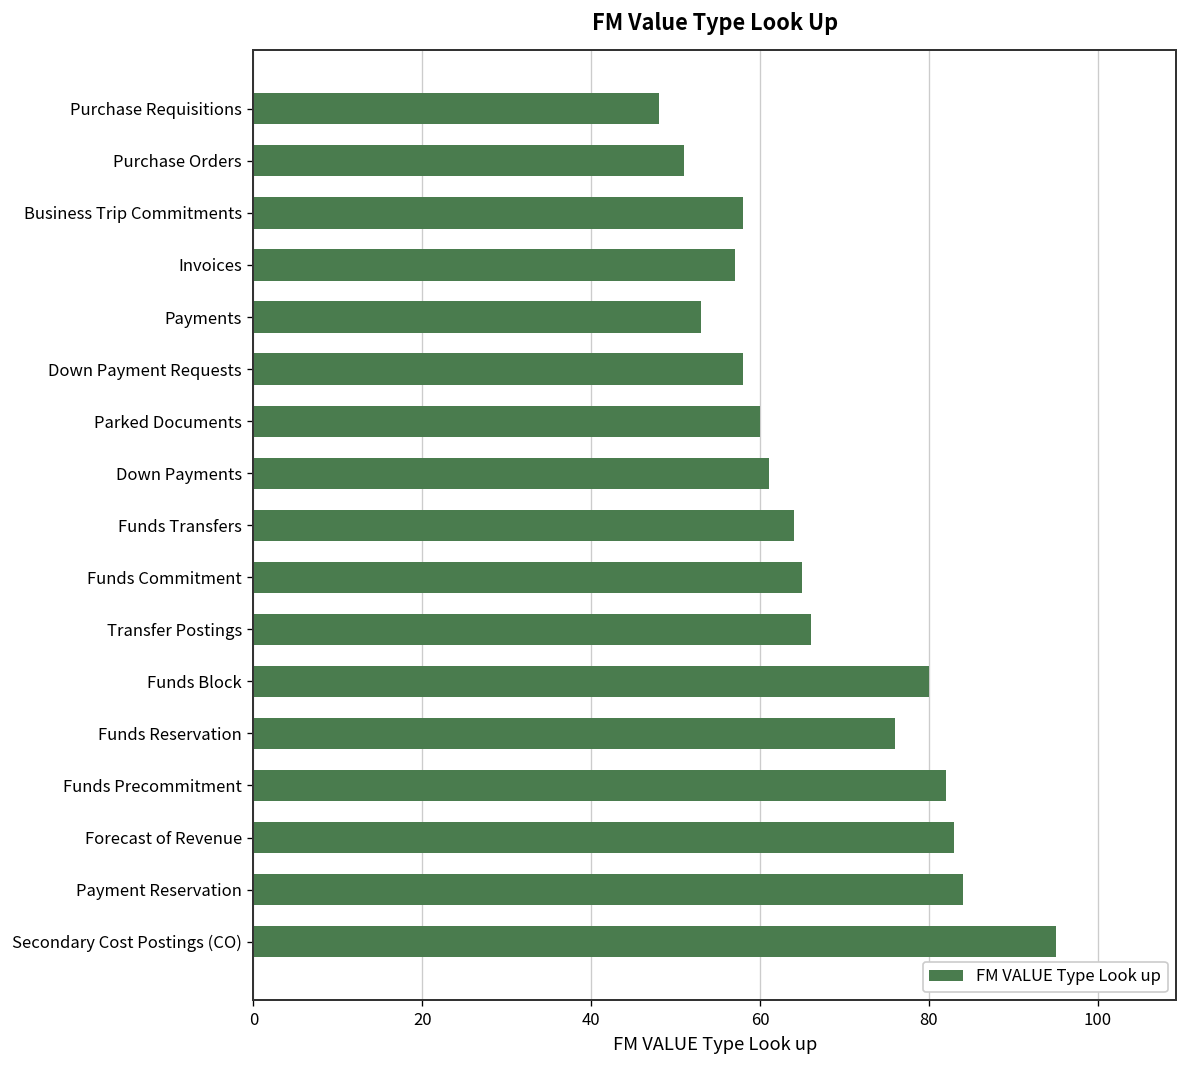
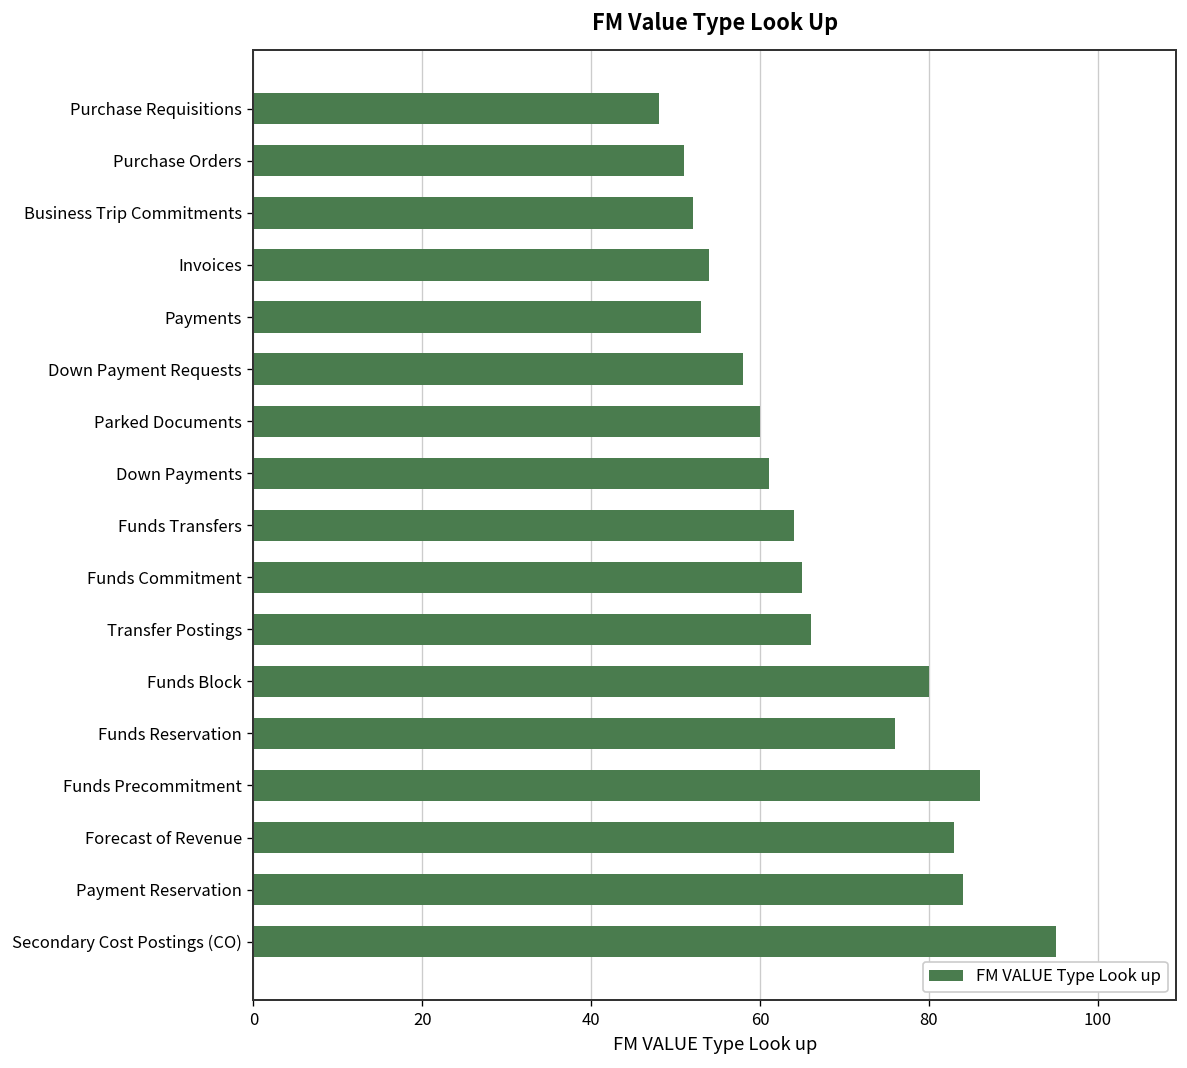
  {
    "Purchase Requisitions": 48,
    "Purchase Orders": 51,
-   "Business Trip Commitments": 58,
-   "Invoices": 57,
+   "Business Trip Commitments": 52,
+   "Invoices": 54,
    "Payments": 53,
    "Down Payment Requests": 58,
    "Parked Documents": 60,
    "Down Payments": 61,
    "Funds Transfers": 64,
    "Funds Commitment": 65,
    "Transfer Postings": 66,
    "Funds Block": 80,
    "Funds Reservation": 76,
-   "Funds Precommitment": 82,
+   "Funds Precommitment": 86,
    "Forecast of Revenue": 83,
    "Payment Reservation": 84,
    "Secondary Cost Postings (CO)": 95
  }
